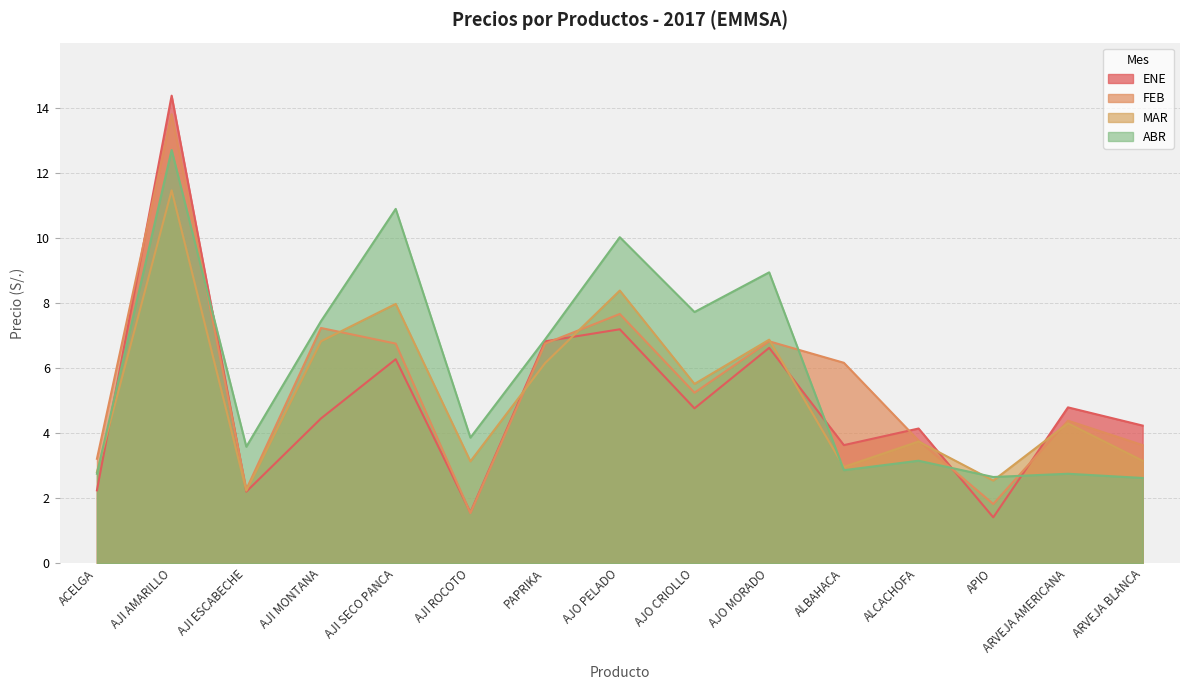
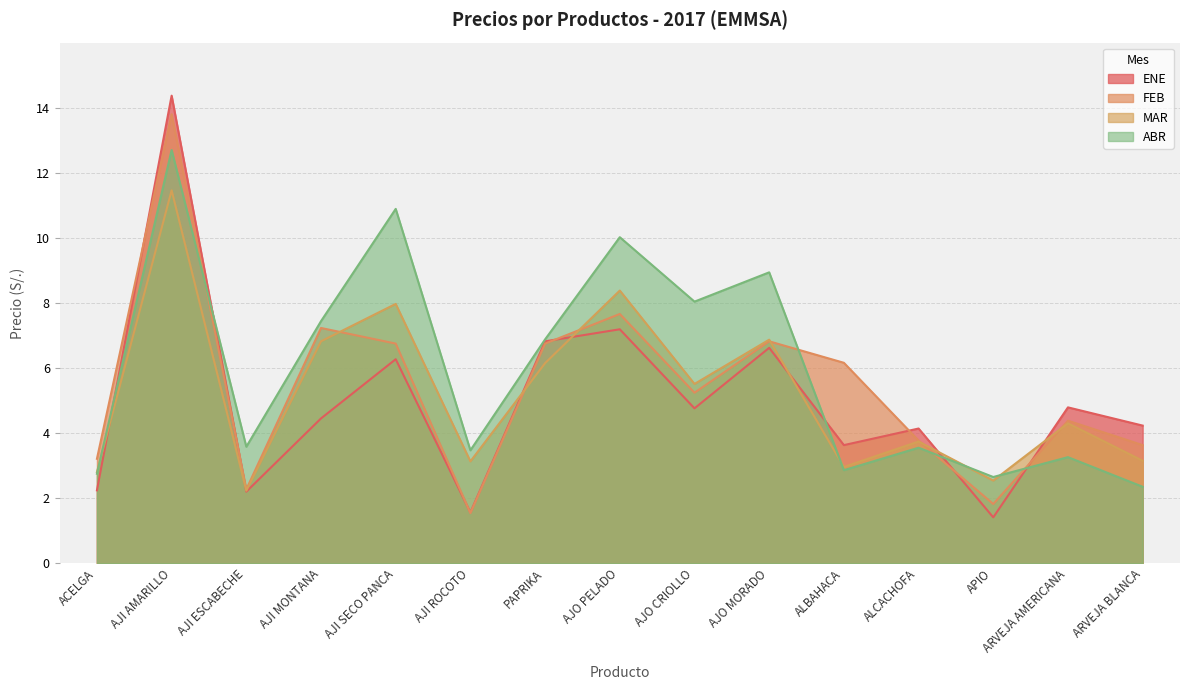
  {
    "ABR": {
      "AJI AMARILLO": 12.7,
      "AJI ESCABECHE": 3.6,
      "AJI MONTANA": 7.4,
      "AJI SECO PANCA": 10.9,
-     "AJI ROCOTO": 3.9,
+     "AJI ROCOTO": 3.5,
      "AJO PELADO": 10.0,
-     "AJO CRIOLLO": 7.7,
+     "AJO CRIOLLO": 8.0,
      "AJO MORADO": 8.9,
      "ALBAHACA": 2.9,
-     "ALCACHOFA": 3.2,
+     "ALCACHOFA": 3.6,
      "APIO": 2.7,
-     "ARVEJA AMERICANA": 2.8,
-     "ARVEJA BLANCA": 2.6
+     "ARVEJA AMERICANA": 3.3,
+     "ARVEJA BLANCA": 2.4
    }
  }
